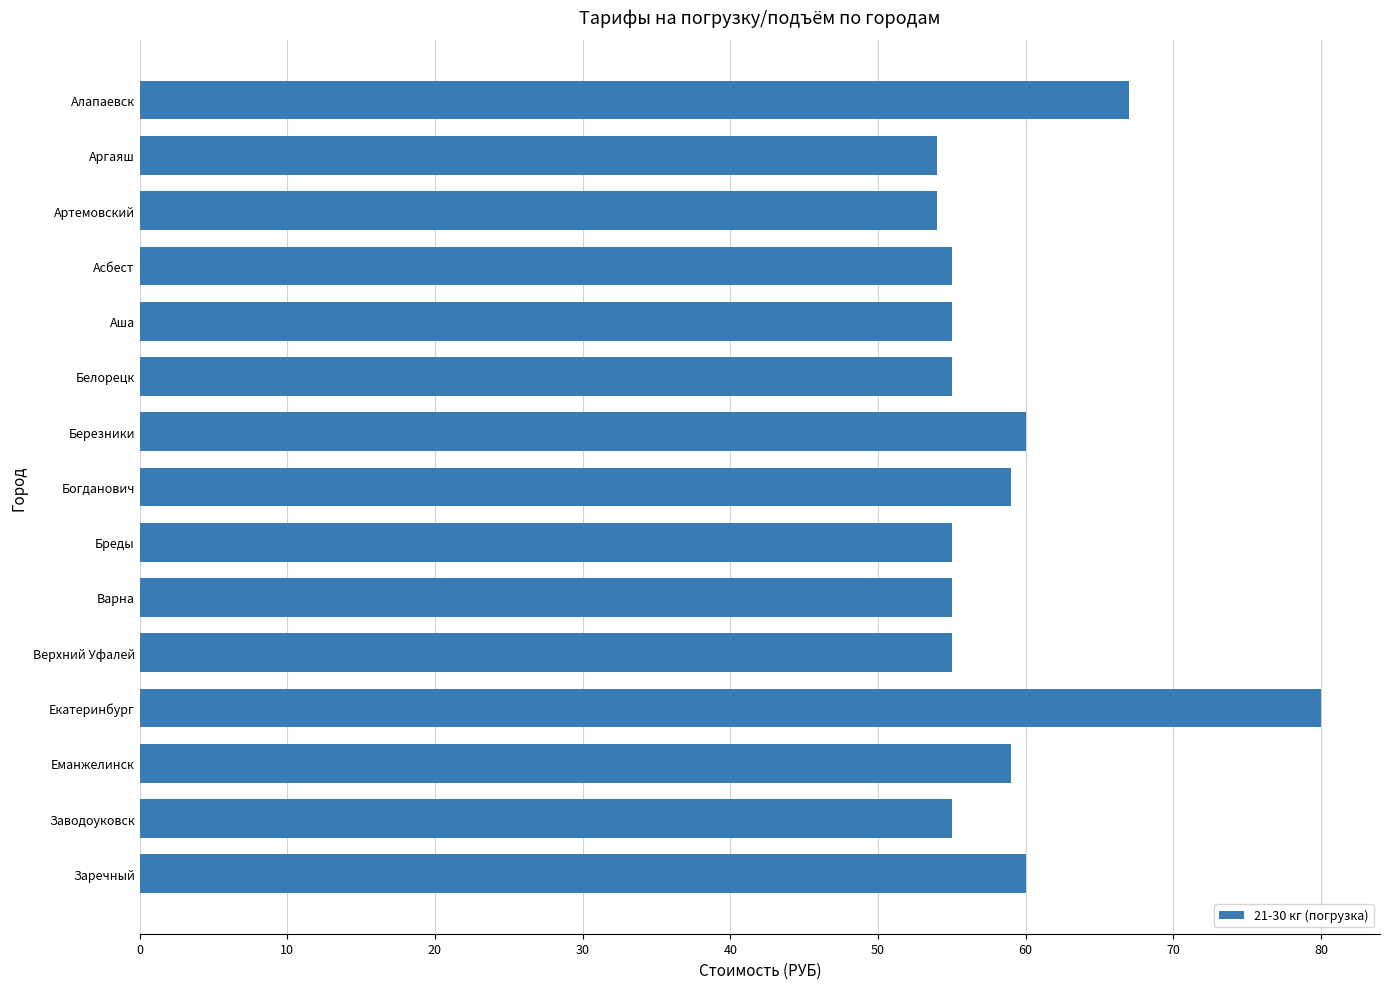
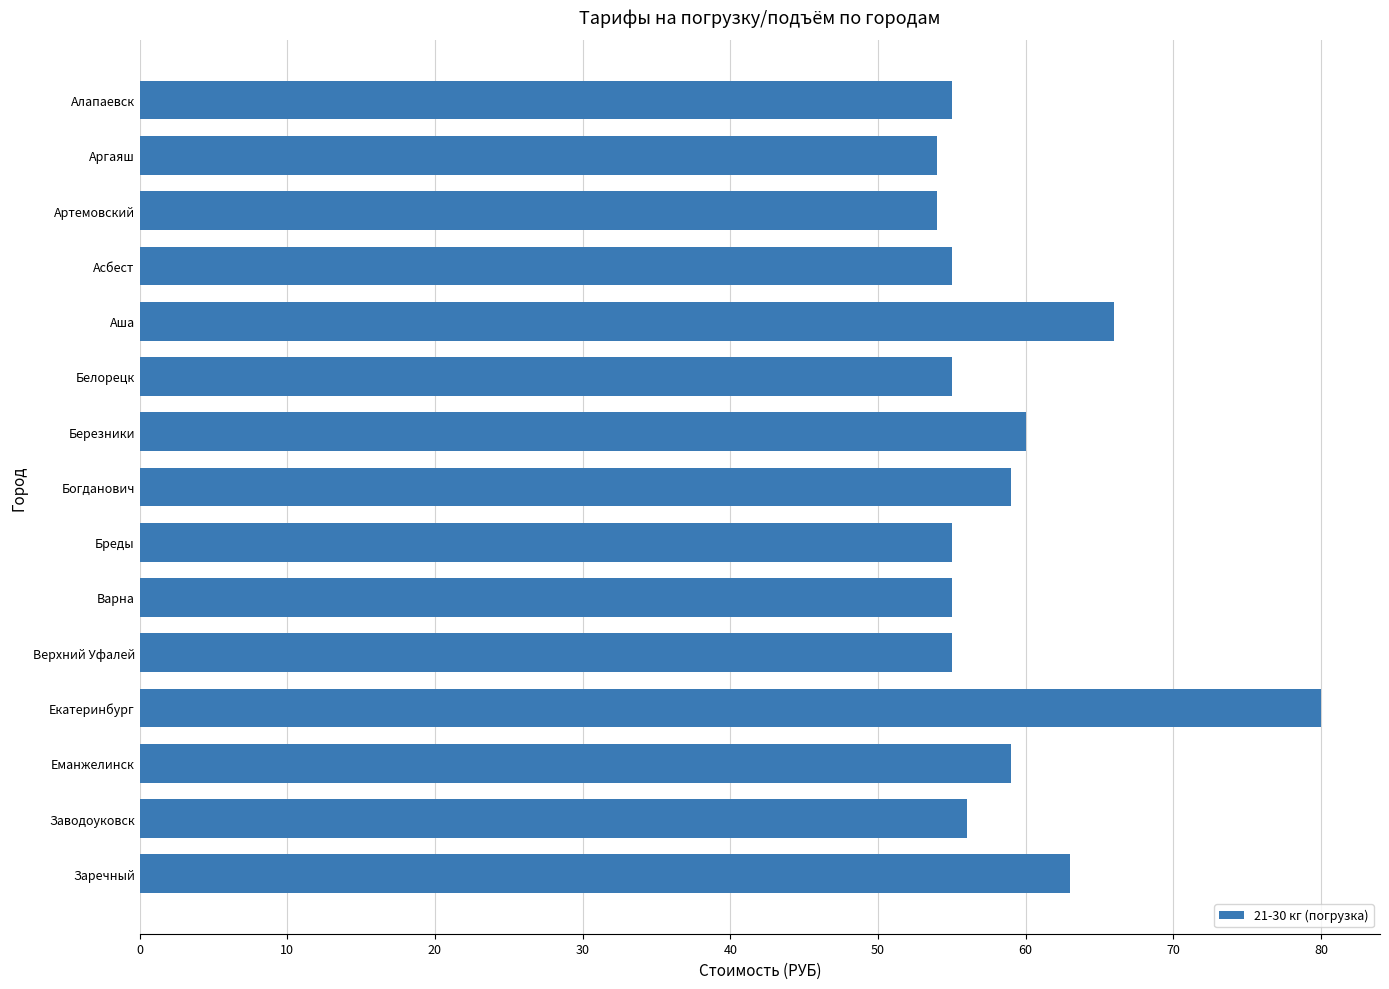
  {
-   "Алапаевск": 67,
+   "Алапаевск": 55,
    "Аргаяш": 54,
    "Артемовский": 54,
    "Асбест": 55,
-   "Аша": 55,
+   "Аша": 66,
    "Белорецк": 55,
    "Березники": 60,
    "Богданович": 59,
    "Бреды": 55,
    "Варна": 55,
    "Верхний Уфалей": 55,
    "Екатеринбург": 80,
    "Еманжелинск": 59,
-   "Заводоуковск": 55,
-   "Заречный": 60
+   "Заводоуковск": 56,
+   "Заречный": 63
  }
